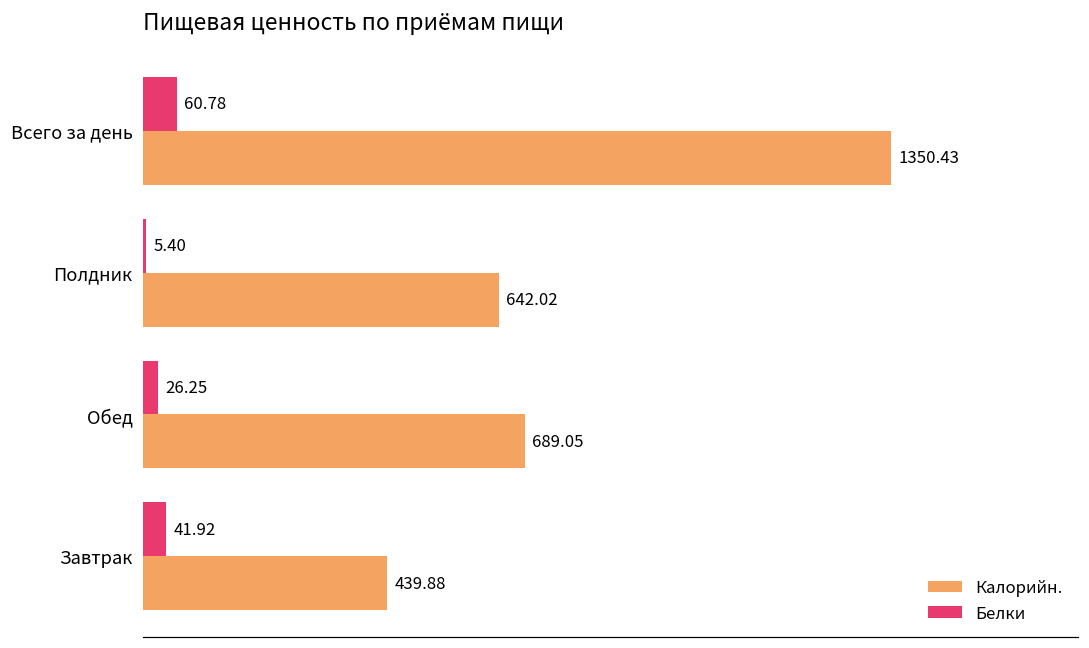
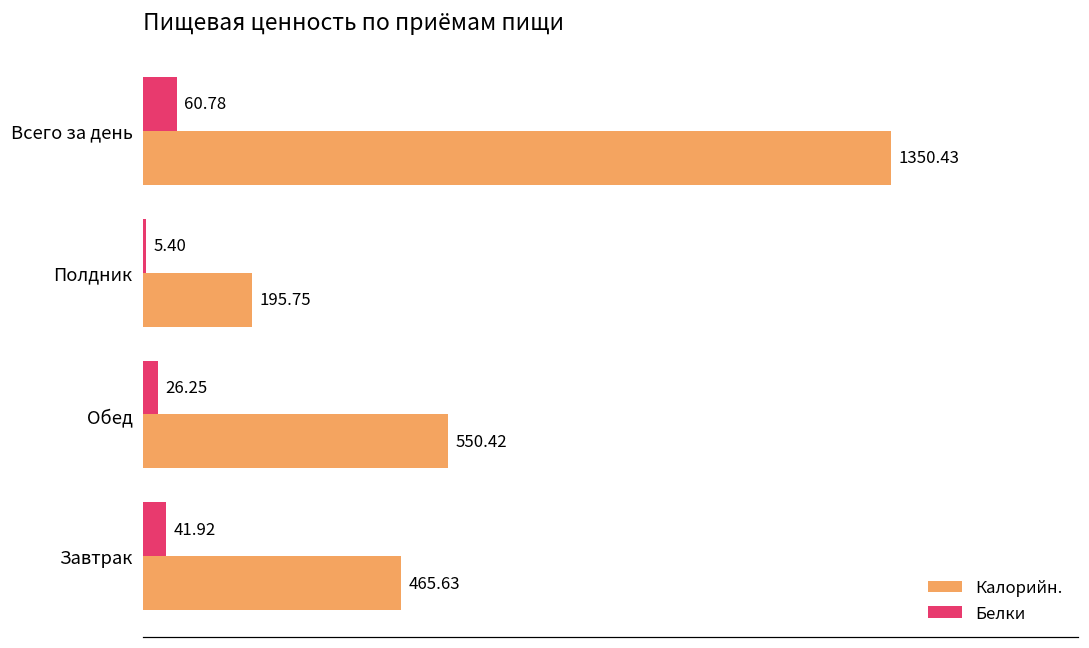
  {
    "Калорийн.": {
      "Всего за день": 1350.43,
-     "Полдник": 642.02,
-     "Обед": 689.05,
-     "Завтрак": 439.88
+     "Полдник": 195.75,
+     "Обед": 550.42,
+     "Завтрак": 465.63
    },
    "Белки": {
      "Всего за день": 60.78,
      "Полдник": 5.40,
      "Обед": 26.25,
      "Завтрак": 41.92
    }
  }
